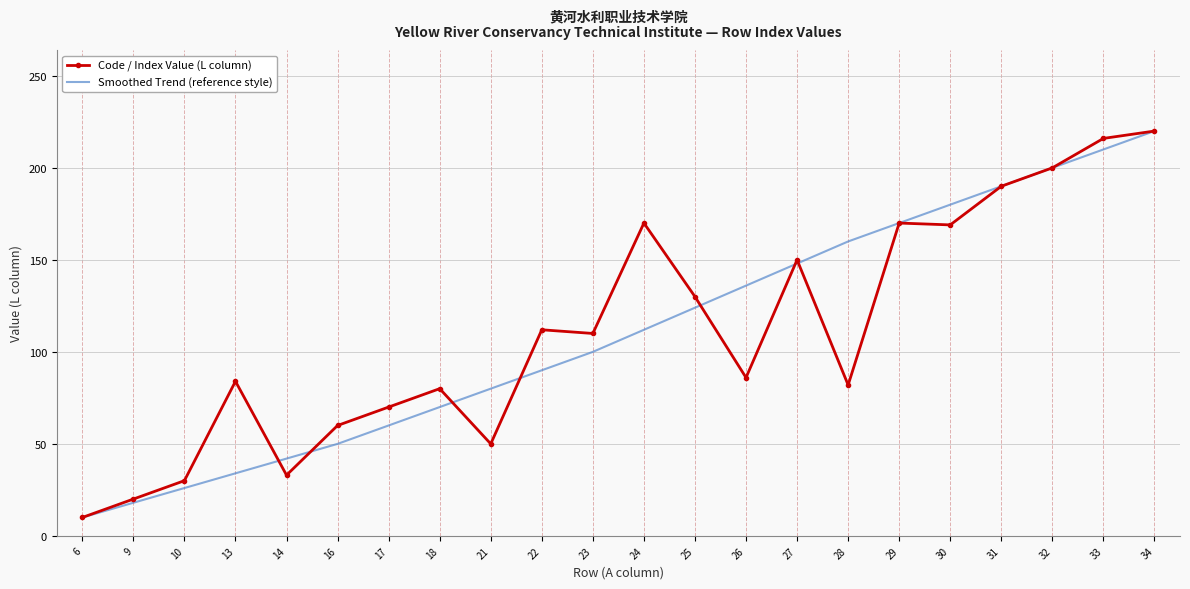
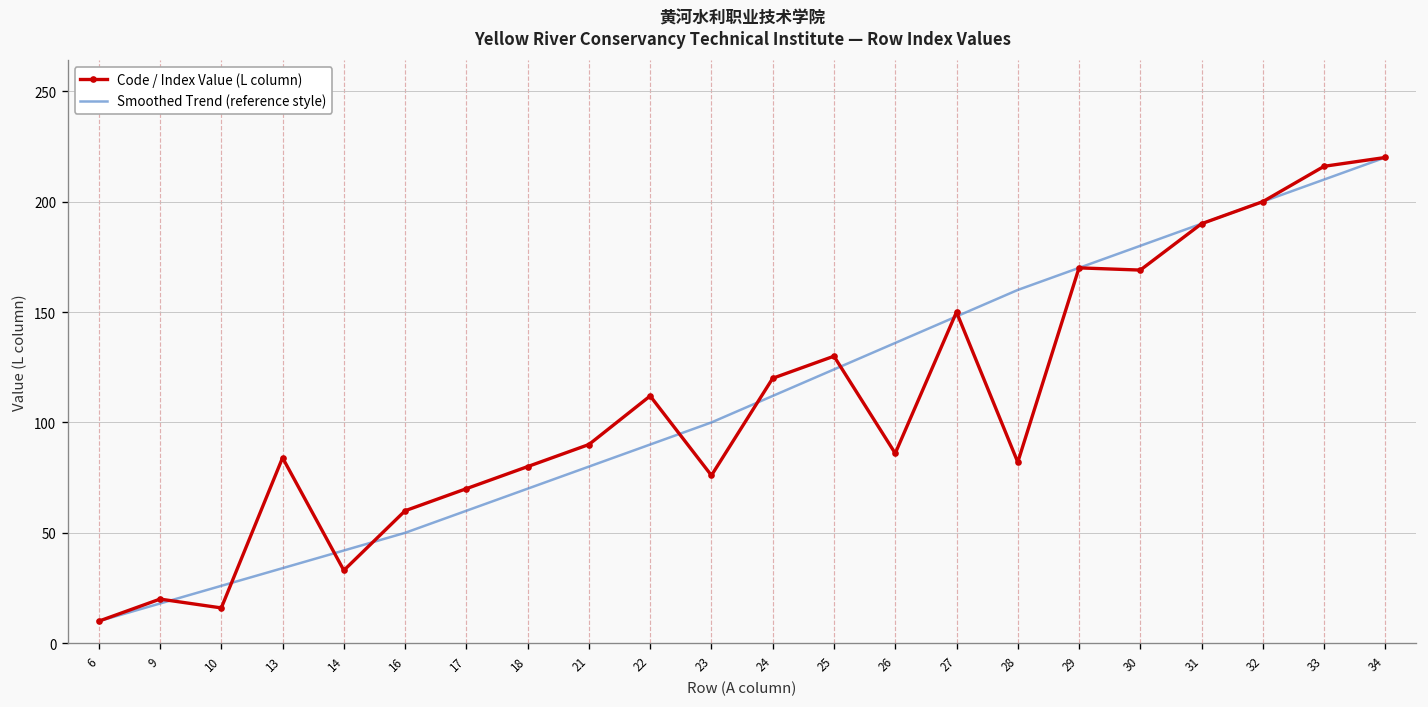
  {
    "Code / Index Value (L column)": {
      "9": 20,
-     "10": 30,
+     "10": 16,
      "13": 84,
      "14": 33,
      "16": 60,
      "17": 70,
      "18": 80,
-     "21": 50,
+     "21": 90,
      "22": 112,
-     "23": 110,
-     "24": 170,
+     "23": 76,
+     "24": 120,
      "25": 130,
      "26": 86,
      "27": 150,
      "28": 82,
      "30": 169,
      "33": 216
    },
    "Smoothed Trend (reference style)": {
      "9": 18,
      "10": 26,
      "13": 34,
      "14": 42,
      "16": 50,
      "17": 60,
      "18": 70,
      "21": 80,
      "22": 90,
      "23": 100,
      "24": 112,
      "25": 124,
      "26": 136,
      "27": 148,
      "28": 160,
      "30": 180,
      "33": 210
    }
  }
